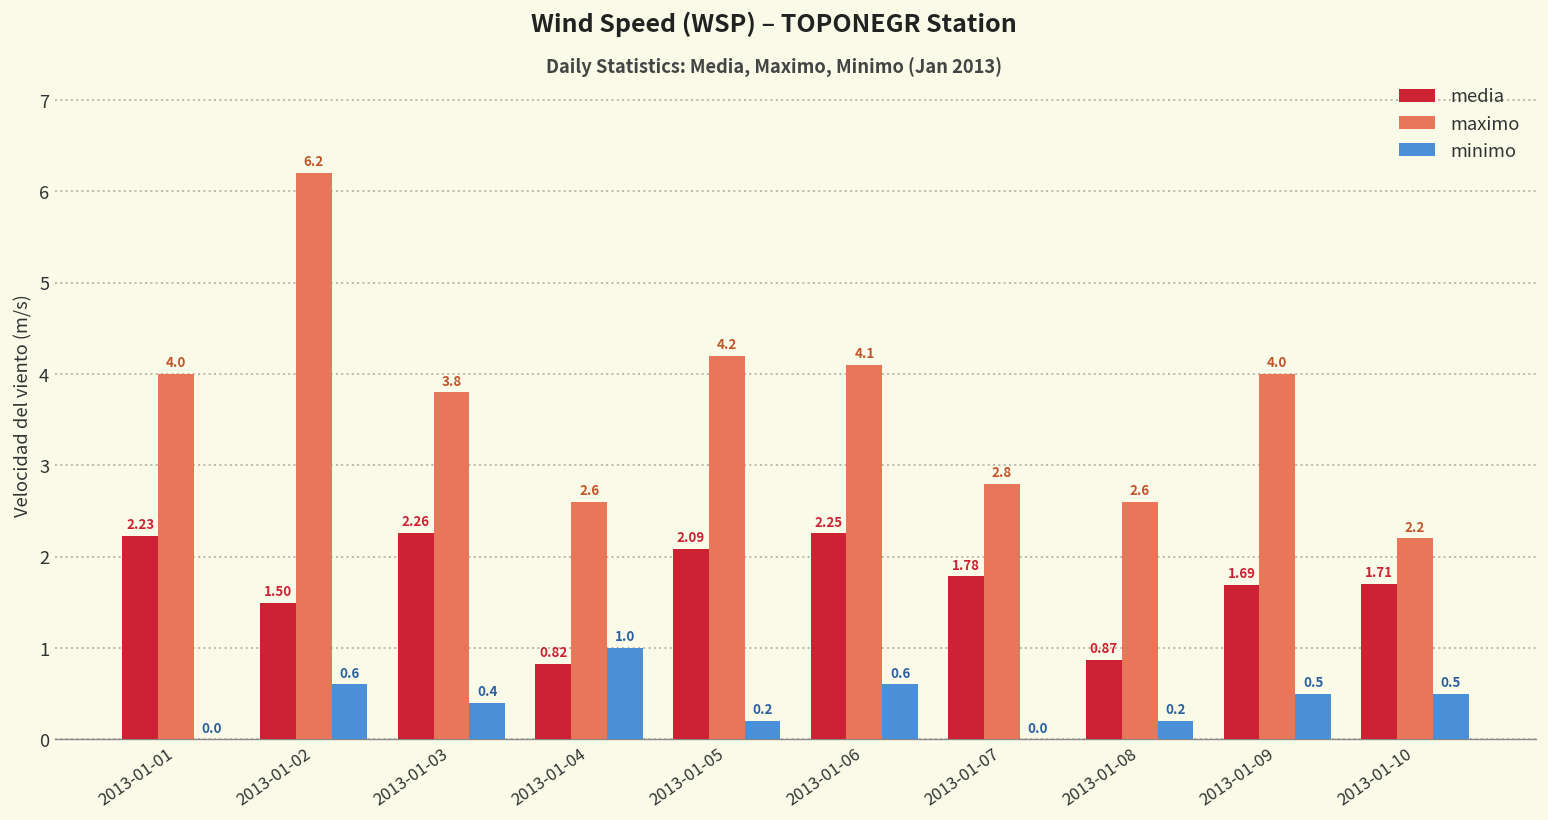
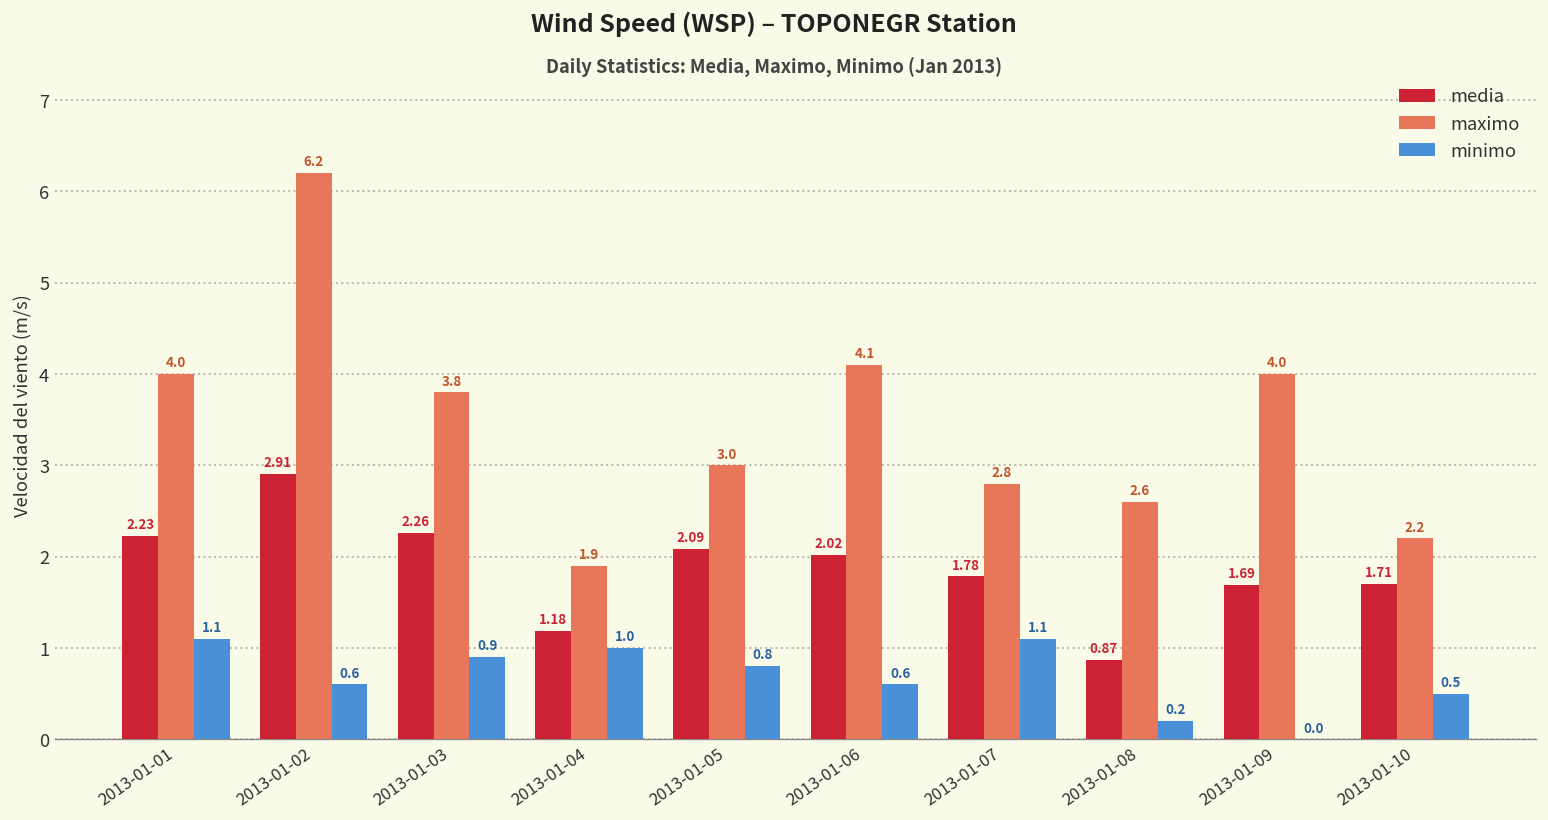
  {
    "media": {
      "2013-01-01": 2.23,
-     "2013-01-02": 1.50,
+     "2013-01-02": 2.91,
      "2013-01-03": 2.26,
-     "2013-01-04": 0.82,
+     "2013-01-04": 1.18,
      "2013-01-05": 2.09,
-     "2013-01-06": 2.25,
+     "2013-01-06": 2.02,
      "2013-01-07": 1.78,
      "2013-01-08": 0.87,
      "2013-01-09": 1.69,
      "2013-01-10": 1.71
    },
    "maximo": {
      "2013-01-01": 4.0,
      "2013-01-02": 6.2,
      "2013-01-03": 3.8,
-     "2013-01-04": 2.6,
-     "2013-01-05": 4.2,
+     "2013-01-04": 1.9,
+     "2013-01-05": 3.0,
      "2013-01-06": 4.1,
      "2013-01-07": 2.8,
      "2013-01-08": 2.6,
      "2013-01-09": 4.0,
      "2013-01-10": 2.2
    },
    "minimo": {
-     "2013-01-01": 0.0,
+     "2013-01-01": 1.1,
      "2013-01-02": 0.6,
-     "2013-01-03": 0.4,
+     "2013-01-03": 0.9,
      "2013-01-04": 1.0,
-     "2013-01-05": 0.2,
+     "2013-01-05": 0.8,
      "2013-01-06": 0.6,
-     "2013-01-07": 0.0,
+     "2013-01-07": 1.1,
      "2013-01-08": 0.2,
-     "2013-01-09": 0.5,
+     "2013-01-09": 0.0,
      "2013-01-10": 0.5
    }
  }
